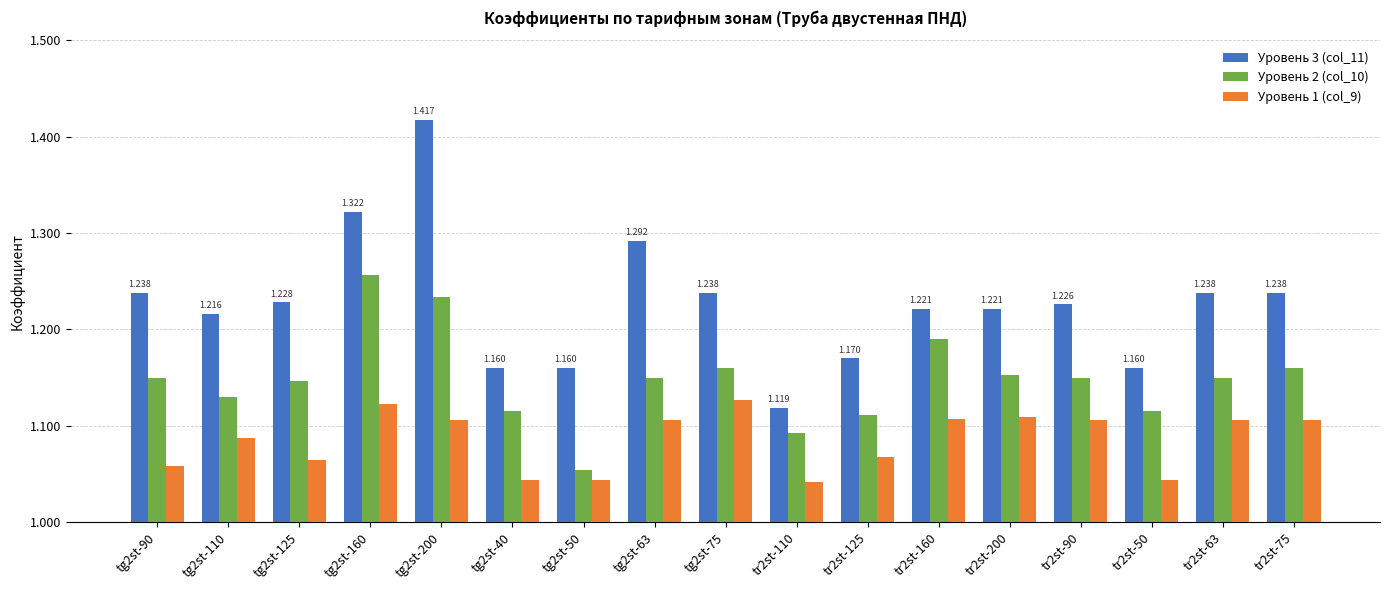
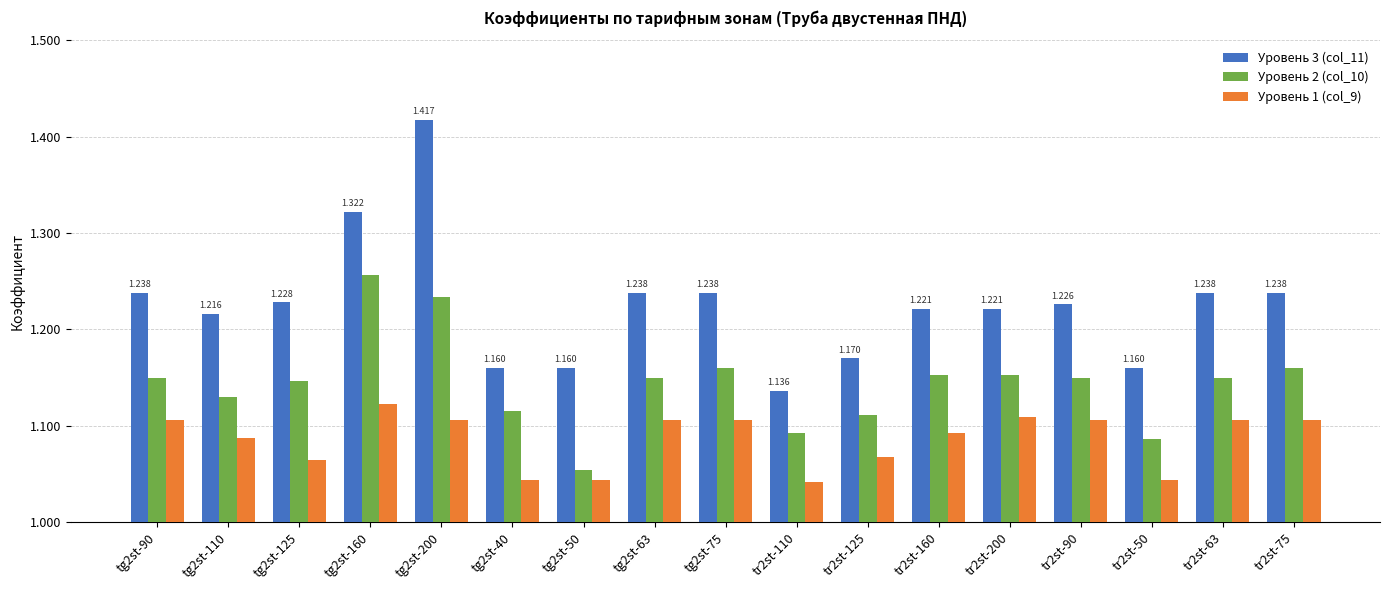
  {
    "Уровень 3 (col_11)": {
      "tg2st-90": 1.238,
      "tg2st-110": 1.216,
      "tg2st-125": 1.228,
      "tg2st-160": 1.322,
      "tg2st-200": 1.417,
      "tg2st-40": 1.160,
      "tg2st-50": 1.160,
-     "tg2st-63": 1.292,
+     "tg2st-63": 1.238,
      "tg2st-75": 1.238,
-     "tr2st-110": 1.119,
+     "tr2st-110": 1.136,
      "tr2st-125": 1.170,
      "tr2st-160": 1.221,
      "tr2st-200": 1.221,
      "tr2st-90": 1.226,
      "tr2st-50": 1.160,
      "tr2st-63": 1.238,
      "tr2st-75": 1.238
    },
    "Уровень 2 (col_10)": {
      "tg2st-90": 1.15,
      "tg2st-110": 1.13,
      "tg2st-125": 1.15,
      "tg2st-160": 1.26,
      "tg2st-200": 1.23,
      "tg2st-40": 1.12,
      "tg2st-50": 1.05,
      "tg2st-63": 1.15,
      "tg2st-75": 1.16,
      "tr2st-110": 1.09,
      "tr2st-125": 1.11,
-     "tr2st-160": 1.19,
+     "tr2st-160": 1.15,
      "tr2st-200": 1.15,
      "tr2st-90": 1.15,
-     "tr2st-50": 1.12,
+     "tr2st-50": 1.09,
      "tr2st-63": 1.15,
      "tr2st-75": 1.16
    },
    "Уровень 1 (col_9)": {
-     "tg2st-90": 1.06,
+     "tg2st-90": 1.11,
      "tg2st-110": 1.09,
      "tg2st-125": 1.07,
      "tg2st-160": 1.12,
      "tg2st-200": 1.11,
      "tg2st-40": 1.04,
      "tg2st-50": 1.04,
      "tg2st-63": 1.11,
-     "tg2st-75": 1.13,
+     "tg2st-75": 1.11,
      "tr2st-110": 1.04,
      "tr2st-125": 1.07,
-     "tr2st-160": 1.11,
+     "tr2st-160": 1.09,
      "tr2st-200": 1.11,
      "tr2st-90": 1.11,
      "tr2st-50": 1.04,
      "tr2st-63": 1.11,
      "tr2st-75": 1.11
    }
  }
